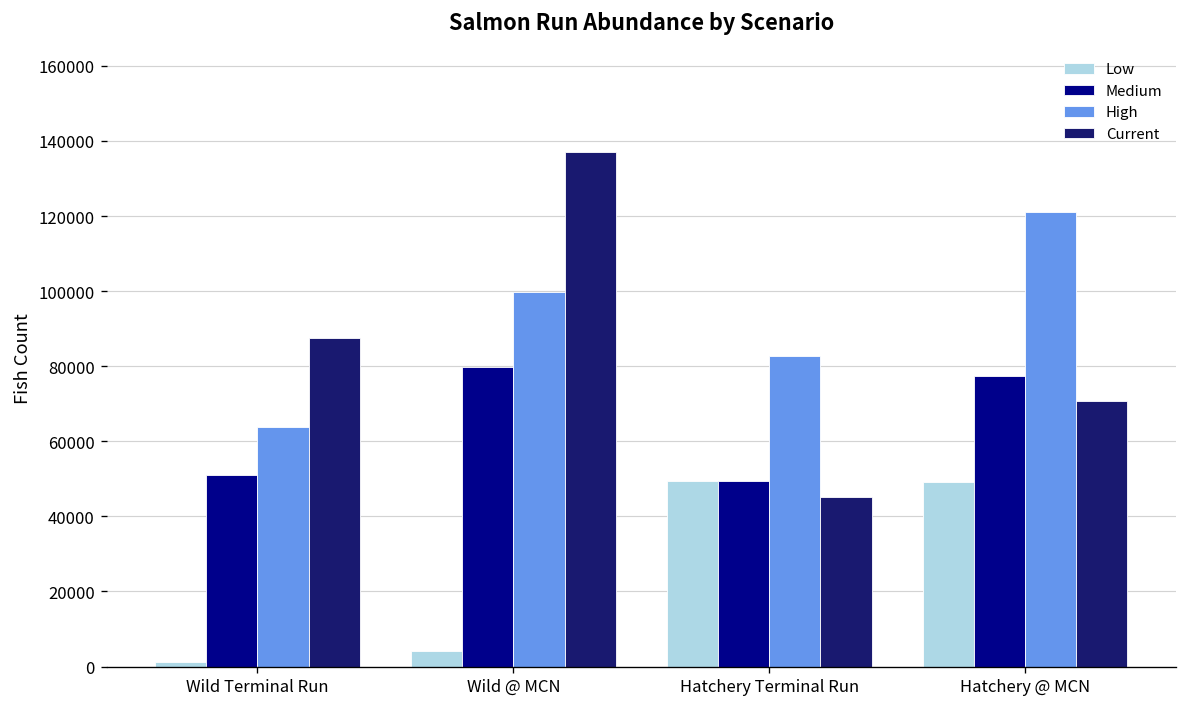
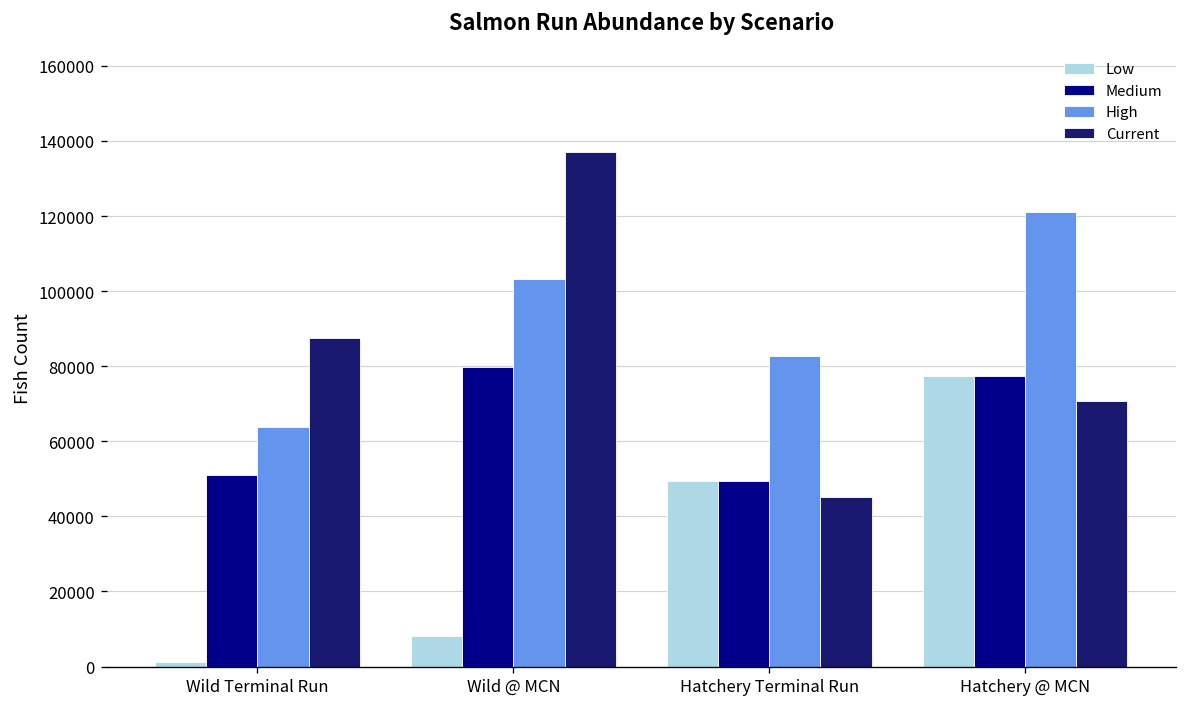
  {
    "Low": {
      "Wild Terminal Run": 1000,
-     "Wild @ MCN": 4000,
+     "Wild @ MCN": 8000,
      "Hatchery Terminal Run": 49000,
-     "Hatchery @ MCN": 49000
+     "Hatchery @ MCN": 77000
    },
    "High": {
      "Wild Terminal Run": 64000,
-     "Wild @ MCN": 100000,
+     "Wild @ MCN": 103000,
      "Hatchery Terminal Run": 83000,
      "Hatchery @ MCN": 121000
    }
  }
